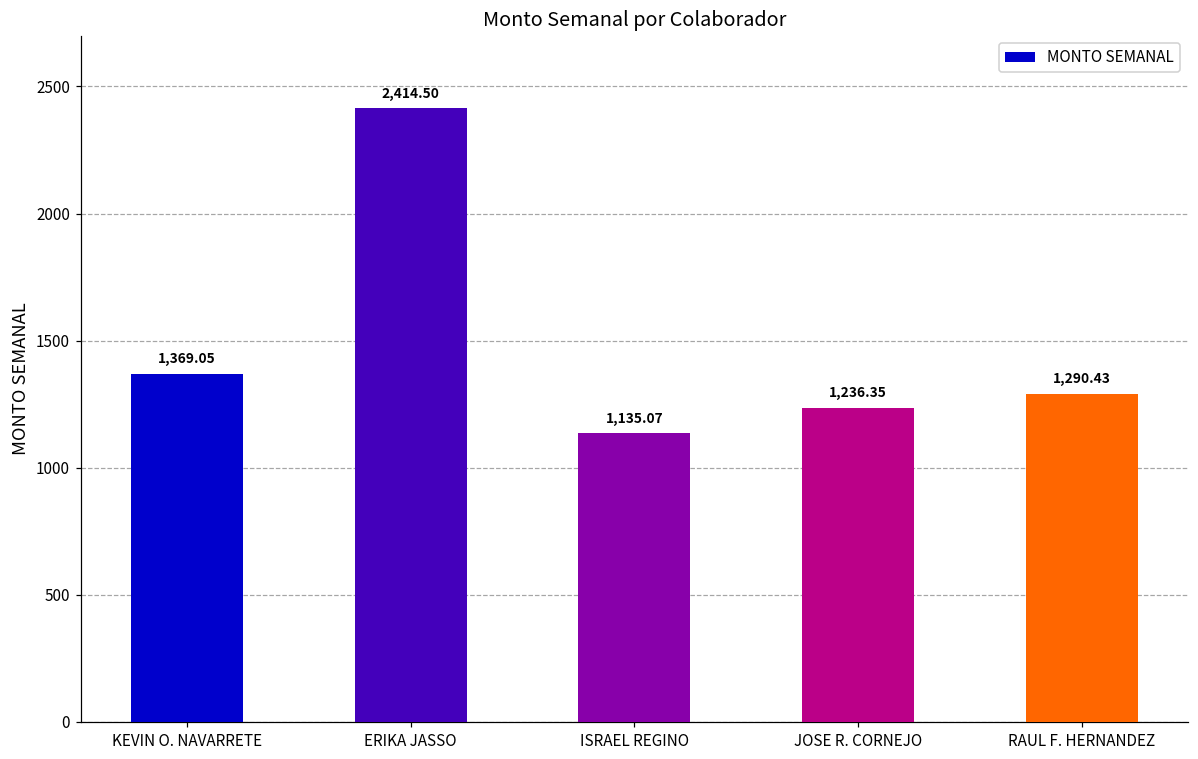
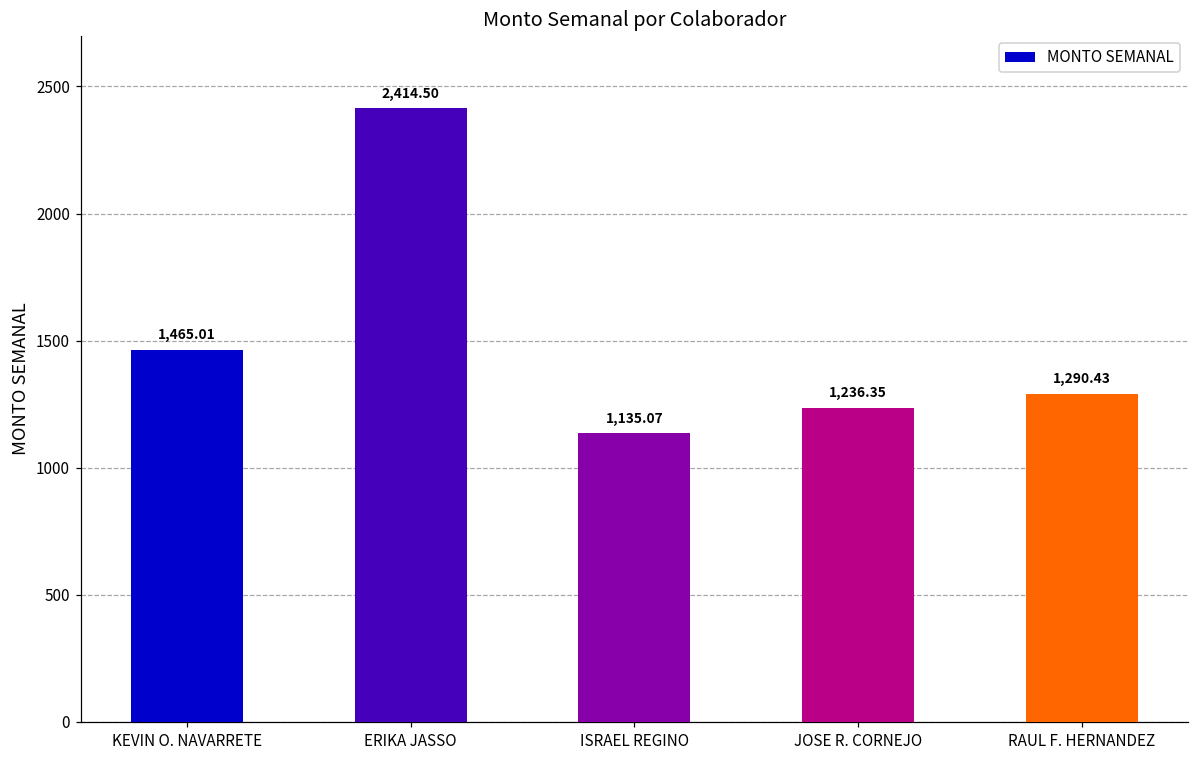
  {
-   "KEVIN O. NAVARRETE": "1,369.05",
+   "KEVIN O. NAVARRETE": "1,465.01",
    "ERIKA JASSO": "2,414.50",
    "ISRAEL REGINO": "1,135.07",
    "JOSE R. CORNEJO": "1,236.35",
    "RAUL F. HERNANDEZ": "1,290.43"
  }
